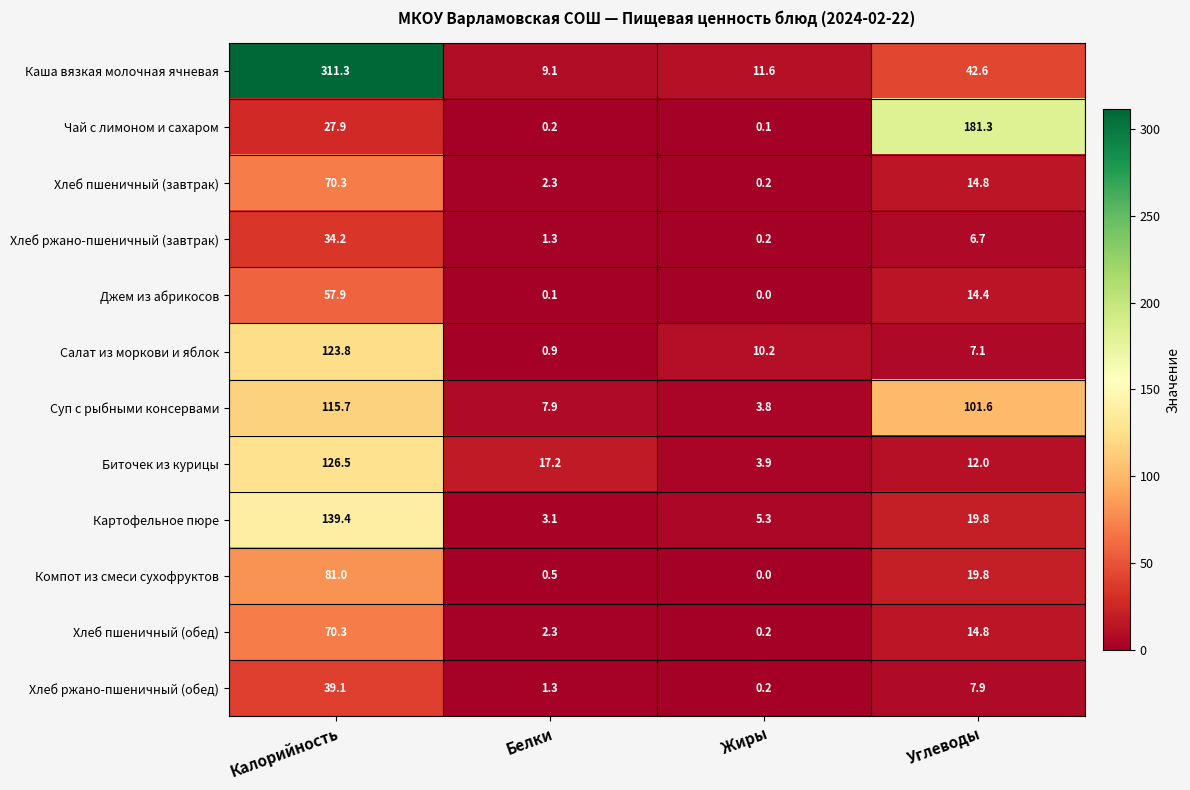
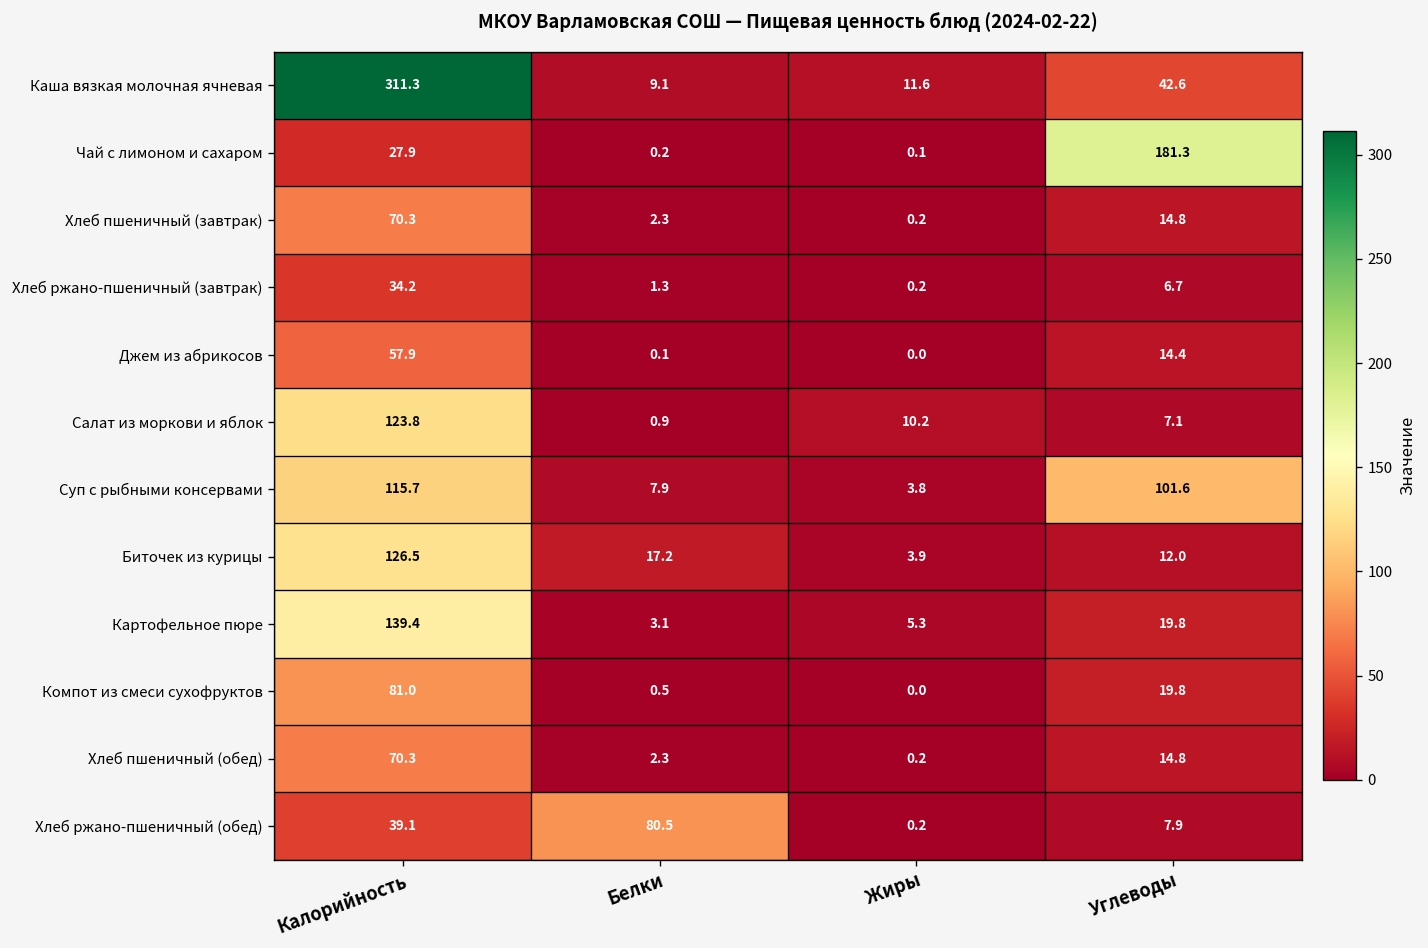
  {
    "Каша вязкая молочная ячневая": {
      "Калорийность": 311.3,
      "Белки": 9.1,
      "Жиры": 11.6,
      "Углеводы": 42.6
    },
    "Чай с лимоном и сахаром": {
      "Калорийность": 27.9,
      "Белки": 0.2,
      "Жиры": 0.1,
      "Углеводы": 181.3
    },
    "Хлеб пшеничный (завтрак)": {
      "Калорийность": 70.3,
      "Белки": 2.3,
      "Жиры": 0.2,
      "Углеводы": 14.8
    },
    "Хлеб ржано-пшеничный (завтрак)": {
      "Калорийность": 34.2,
      "Белки": 1.3,
      "Жиры": 0.2,
      "Углеводы": 6.7
    },
    "Джем из абрикосов": {
      "Калорийность": 57.9,
      "Белки": 0.1,
      "Жиры": 0.0,
      "Углеводы": 14.4
    },
    "Салат из моркови и яблок": {
      "Калорийность": 123.8,
      "Белки": 0.9,
      "Жиры": 10.2,
      "Углеводы": 7.1
    },
    "Суп с рыбными консервами": {
      "Калорийность": 115.7,
      "Белки": 7.9,
      "Жиры": 3.8,
      "Углеводы": 101.6
    },
    "Биточек из курицы": {
      "Калорийность": 126.5,
      "Белки": 17.2,
      "Жиры": 3.9,
      "Углеводы": 12.0
    },
    "Картофельное пюре": {
      "Калорийность": 139.4,
      "Белки": 3.1,
      "Жиры": 5.3,
      "Углеводы": 19.8
    },
    "Компот из смеси сухофруктов": {
      "Калорийность": 81.0,
      "Белки": 0.5,
      "Жиры": 0.0,
      "Углеводы": 19.8
    },
    "Хлеб пшеничный (обед)": {
      "Калорийность": 70.3,
      "Белки": 2.3,
      "Жиры": 0.2,
      "Углеводы": 14.8
    },
    "Хлеб ржано-пшеничный (обед)": {
      "Калорийность": 39.1,
-     "Белки": 1.3,
+     "Белки": 80.5,
      "Жиры": 0.2,
      "Углеводы": 7.9
    }
  }
